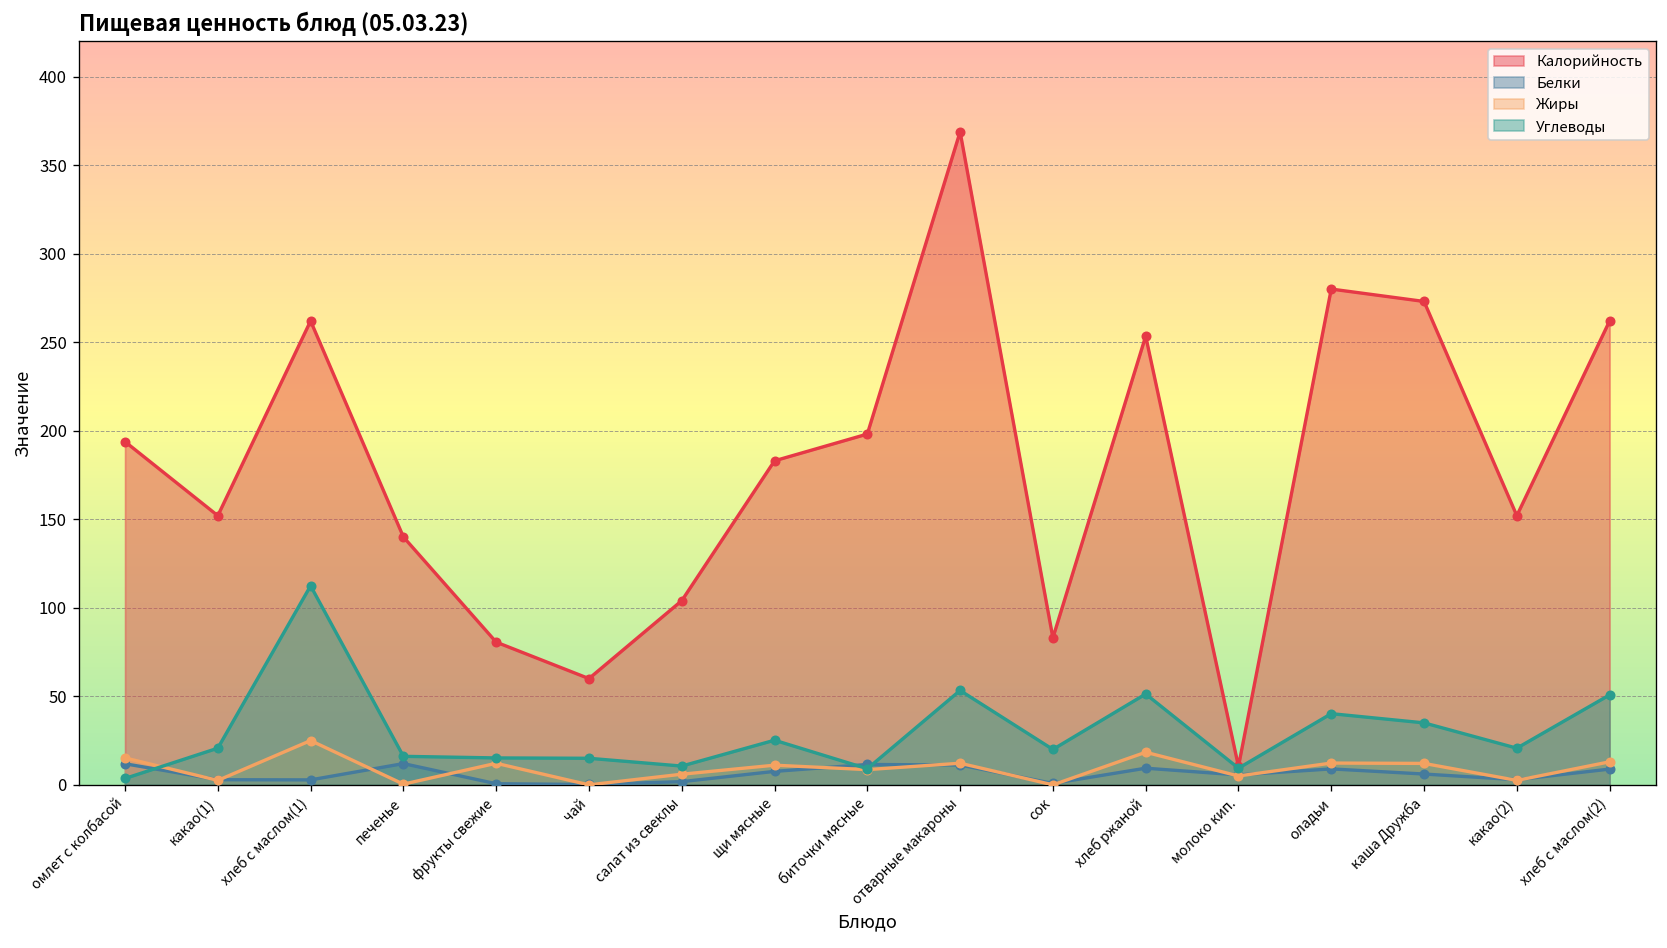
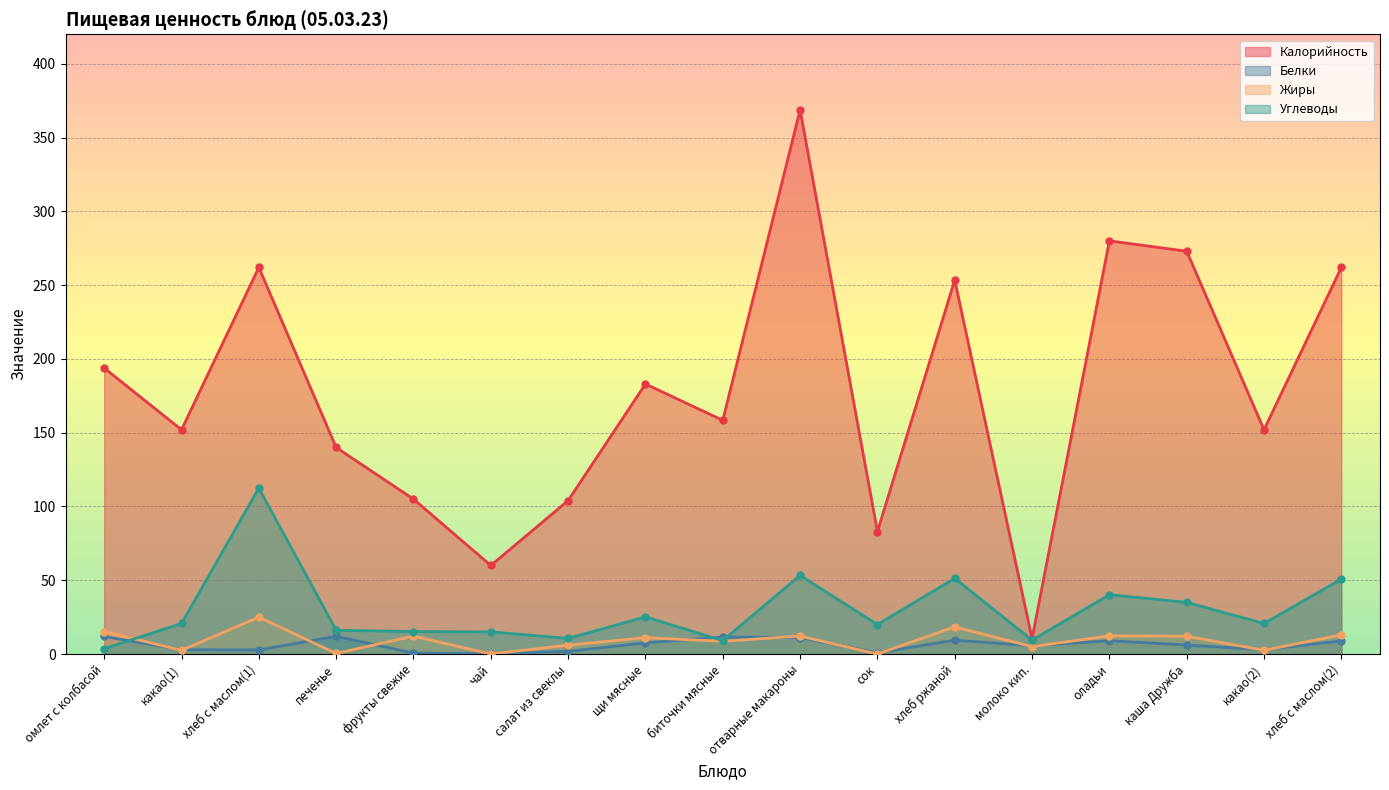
  {
    "Калорийность": {
      "омлет с колбасой": 194,
      "какао(1)": 152,
      "хлеб с маслом(1)": 262,
      "печенье": 140,
-     "фрукты свежие": 81,
+     "фрукты свежие": 105,
      "чай": 60,
      "салат из свеклы": 104,
      "щи мясные": 183,
-     "биточки мясные": 198,
+     "биточки мясные": 158,
      "отварные макароны": 369,
      "сок": 83,
      "хлеб ржаной": 253,
      "оладьи": 280,
      "каша Дружба": 273,
      "какао(2)": 152,
      "хлеб с маслом(2)": 262
    },
    "Жиры": {
      "омлет с колбасой": 15,
      "хлеб с маслом(1)": 25,
      "печенье": 0,
      "фрукты свежие": 12,
      "салат из свеклы": 6,
      "щи мясные": 11,
      "хлеб ржаной": 18,
      "оладьи": 12,
      "каша Дружба": 12,
      "хлеб с маслом(2)": 13
    }
  }
